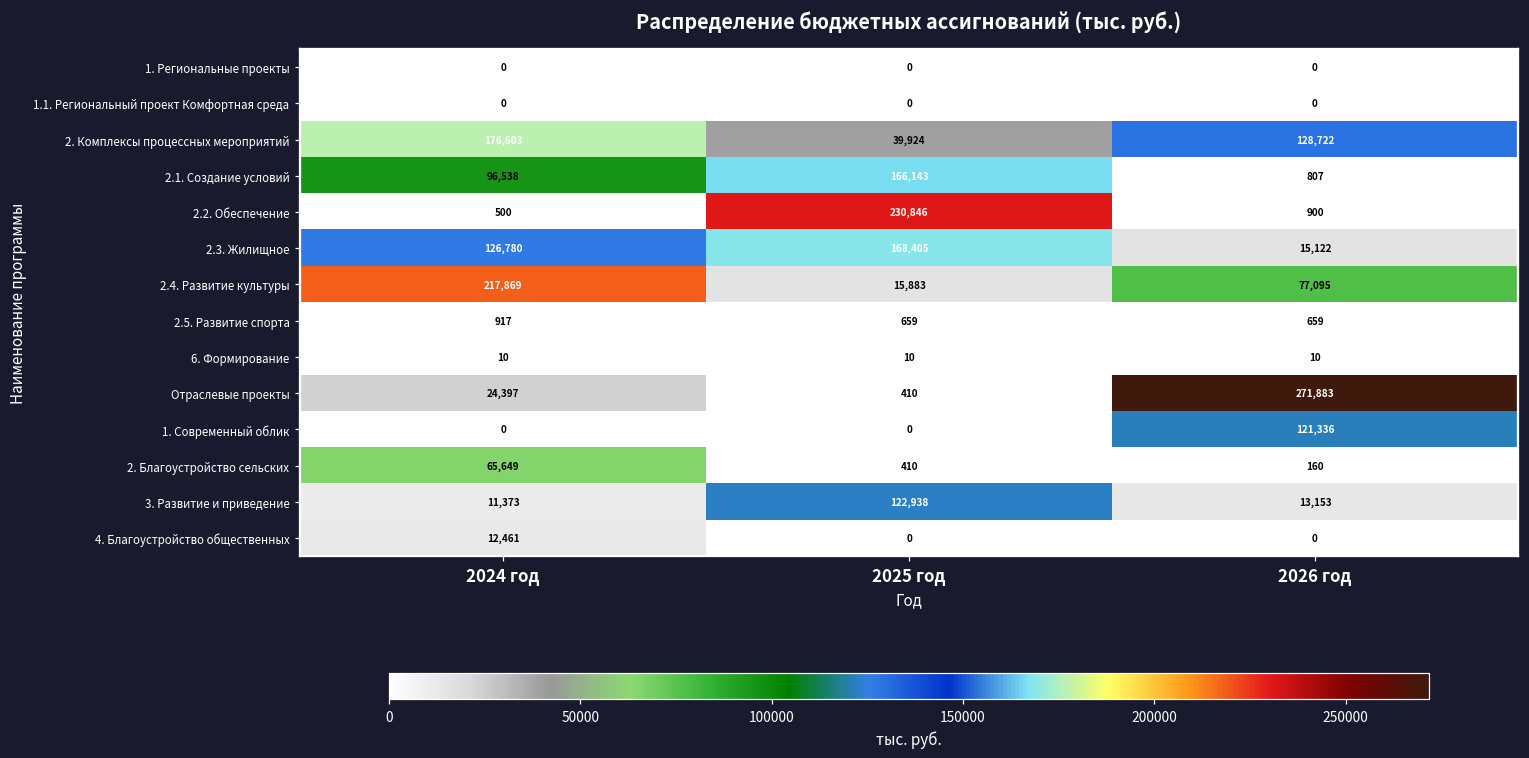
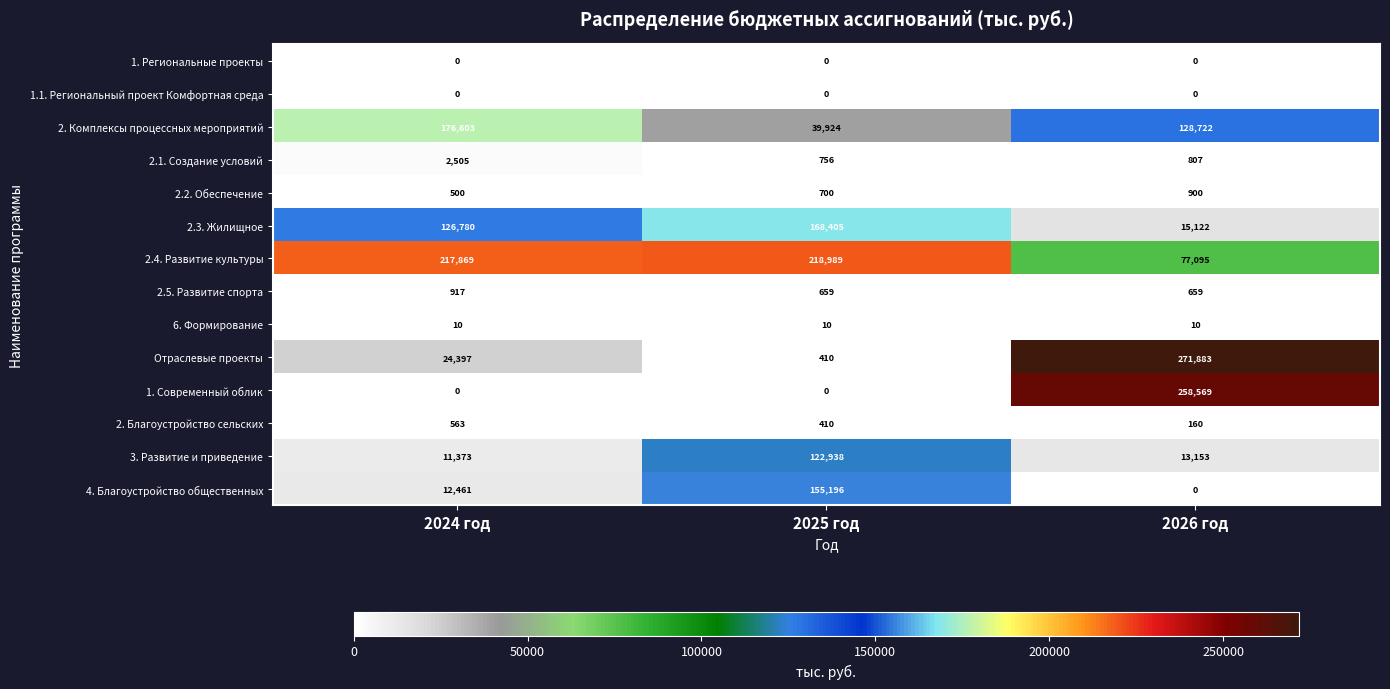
  {
    "1. Региональные проекты": {
      "2024 год": "0",
      "2025 год": "0",
      "2026 год": "0"
    },
    "1.1. Региональный проект Комфортная среда": {
      "2024 год": "0",
      "2025 год": "0",
      "2026 год": "0"
    },
    "2. Комплексы процессных мероприятий": {
      "2024 год": "176,603",
      "2025 год": "39,924",
      "2026 год": "128,722"
    },
    "2.1. Создание условий": {
-     "2024 год": "96,538",
-     "2025 год": "166,143",
+     "2024 год": "2,505",
+     "2025 год": "756",
      "2026 год": "807"
    },
    "2.2. Обеспечение": {
      "2024 год": "500",
-     "2025 год": "230,846",
+     "2025 год": "700",
      "2026 год": "900"
    },
    "2.3. Жилищное": {
      "2024 год": "126,780",
      "2025 год": "168,405",
      "2026 год": "15,122"
    },
    "2.4. Развитие культуры": {
      "2024 год": "217,869",
-     "2025 год": "15,883",
+     "2025 год": "218,989",
      "2026 год": "77,095"
    },
    "2.5. Развитие спорта": {
      "2024 год": "917",
      "2025 год": "659",
      "2026 год": "659"
    },
    "6. Формирование": {
      "2024 год": "10",
      "2025 год": "10",
      "2026 год": "10"
    },
    "Отраслевые проекты": {
      "2024 год": "24,397",
      "2025 год": "410",
      "2026 год": "271,883"
    },
    "1. Современный облик": {
      "2024 год": "0",
      "2025 год": "0",
-     "2026 год": "121,336"
+     "2026 год": "258,569"
    },
    "2. Благоустройство сельских": {
-     "2024 год": "65,649",
+     "2024 год": "563",
      "2025 год": "410",
      "2026 год": "160"
    },
    "3. Развитие и приведение": {
      "2024 год": "11,373",
      "2025 год": "122,938",
      "2026 год": "13,153"
    },
    "4. Благоустройство общественных": {
      "2024 год": "12,461",
-     "2025 год": "0",
+     "2025 год": "155,196",
      "2026 год": "0"
    }
  }
